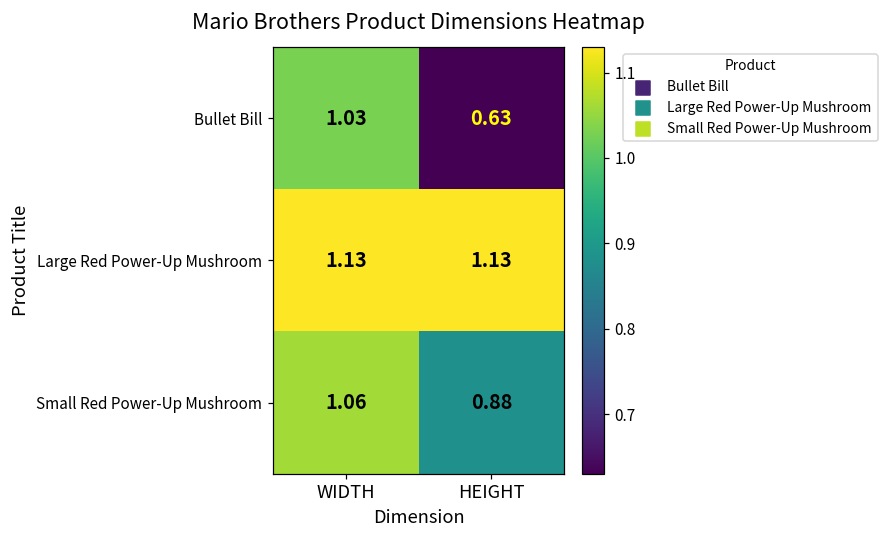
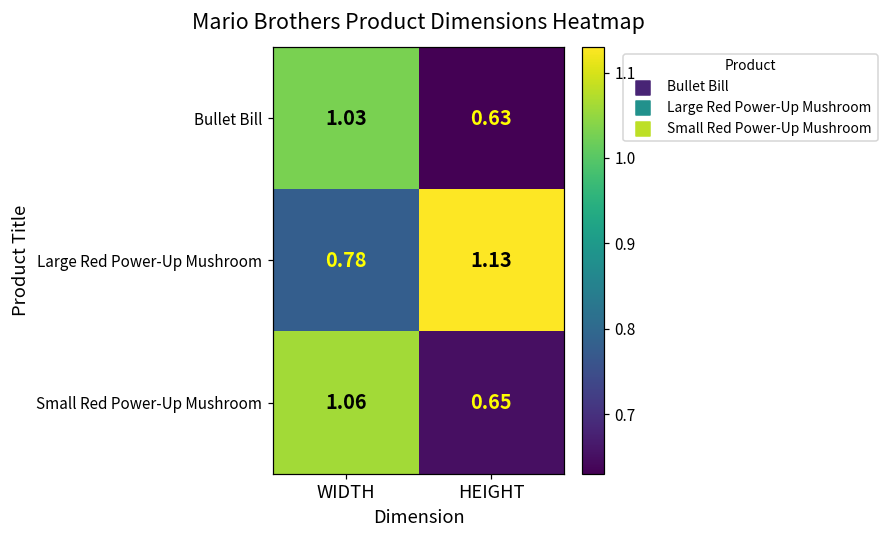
  {
    "Bullet Bill": {
      "WIDTH": 1.03,
      "HEIGHT": 0.63
    },
    "Large Red Power-Up Mushroom": {
-     "WIDTH": 1.13,
+     "WIDTH": 0.78,
      "HEIGHT": 1.13
    },
    "Small Red Power-Up Mushroom": {
      "WIDTH": 1.06,
-     "HEIGHT": 0.88
+     "HEIGHT": 0.65
    }
  }
